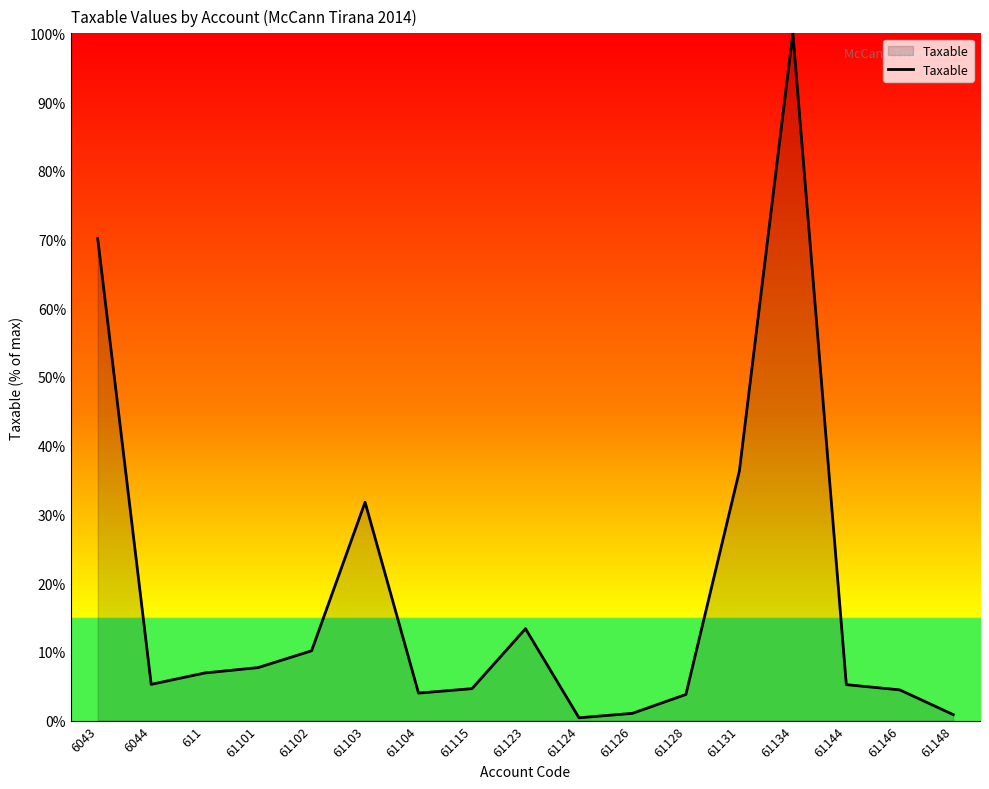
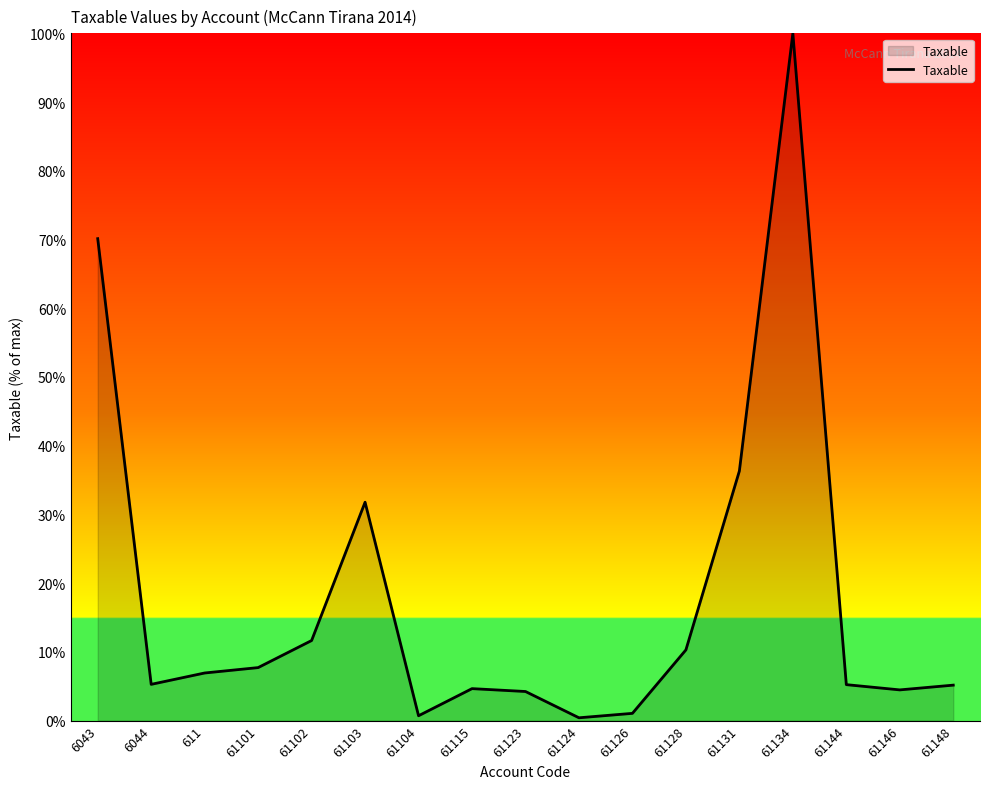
  {
    "6043": "70%",
    "6044": "5%",
    "611": "7%",
    "61101": "8%",
-   "61102": "10%",
+   "61102": "12%",
    "61103": "32%",
-   "61104": "4%",
+   "61104": "1%",
    "61115": "5%",
-   "61123": "13%",
+   "61123": "4%",
    "61124": "0%",
    "61126": "1%",
-   "61128": "4%",
+   "61128": "10%",
    "61131": "36%",
    "61134": "100%",
    "61144": "5%",
    "61146": "4%",
-   "61148": "1%"
+   "61148": "5%"
  }
